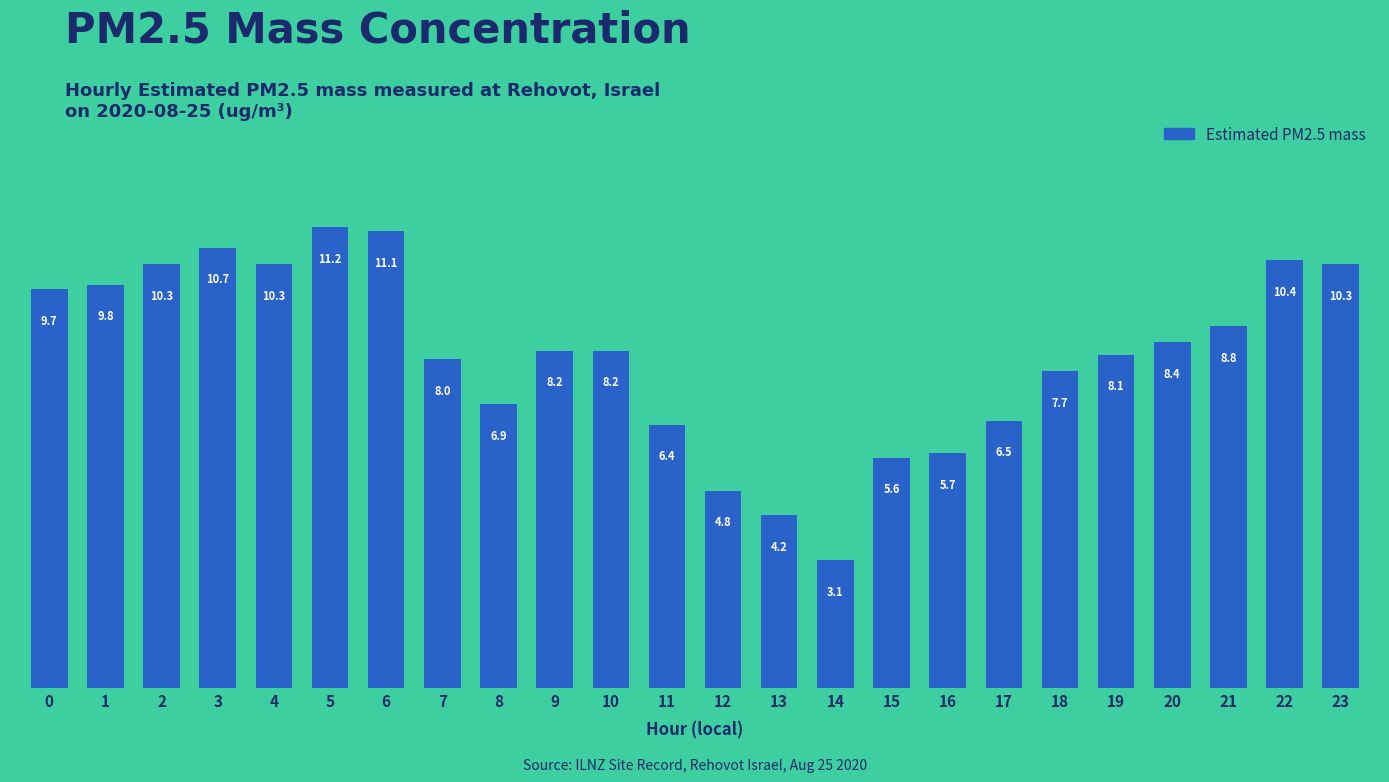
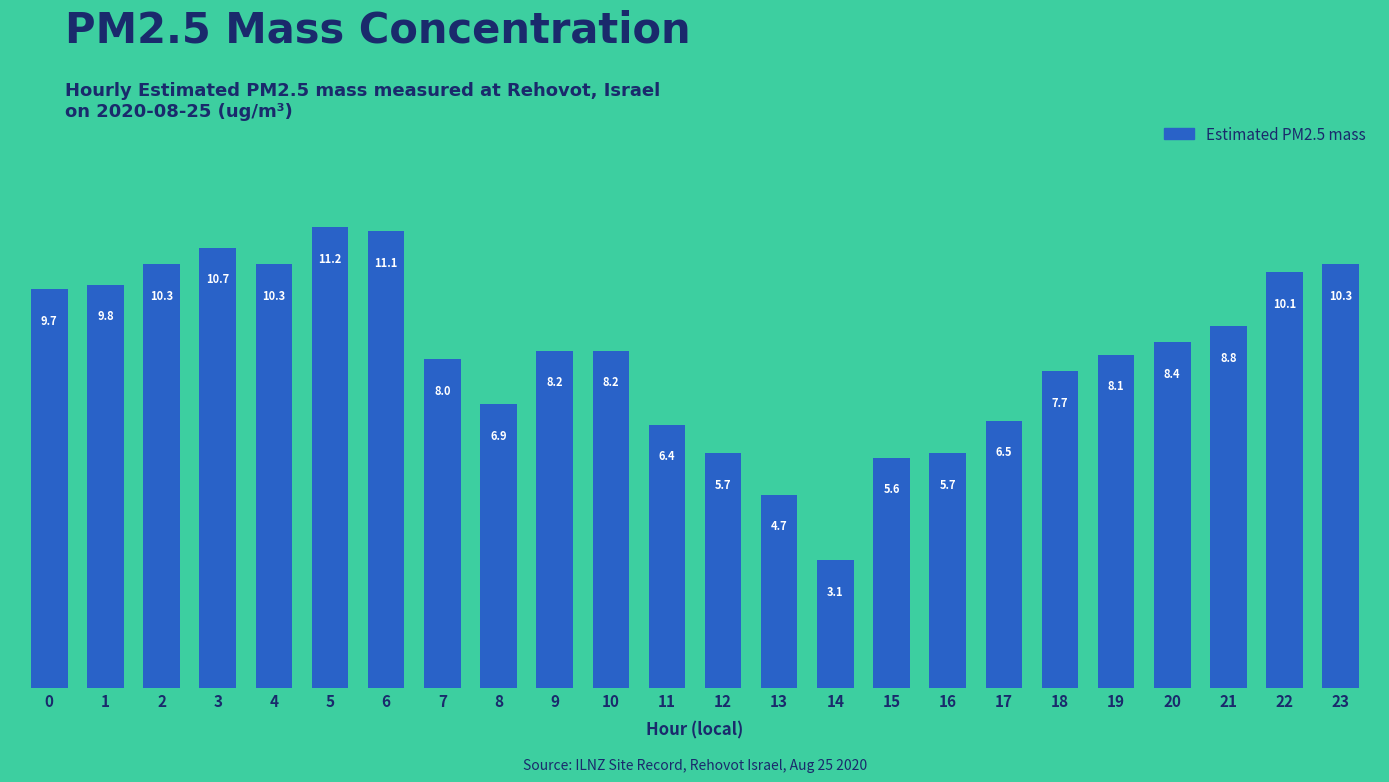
  {
    "0": 9.7,
    "1": 9.8,
    "2": 10.3,
    "3": 10.7,
    "4": 10.3,
    "5": 11.2,
    "6": 11.1,
    "7": 8.0,
    "8": 6.9,
    "9": 8.2,
    "10": 8.2,
    "11": 6.4,
-   "12": 4.8,
-   "13": 4.2,
+   "12": 5.7,
+   "13": 4.7,
    "14": 3.1,
    "15": 5.6,
    "16": 5.7,
    "17": 6.5,
    "18": 7.7,
    "19": 8.1,
    "20": 8.4,
    "21": 8.8,
-   "22": 10.4,
+   "22": 10.1,
    "23": 10.3
  }
